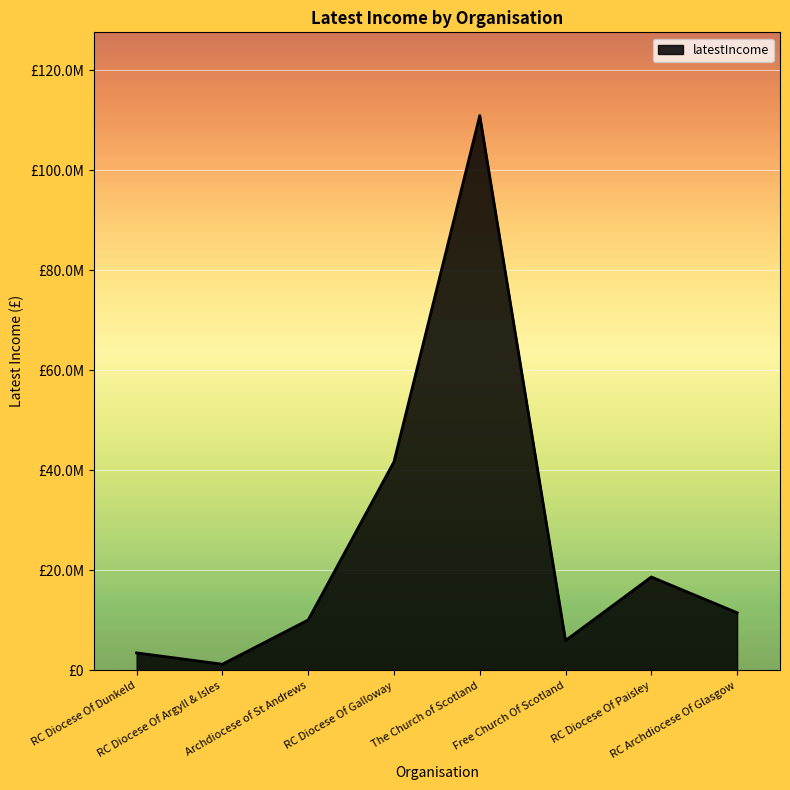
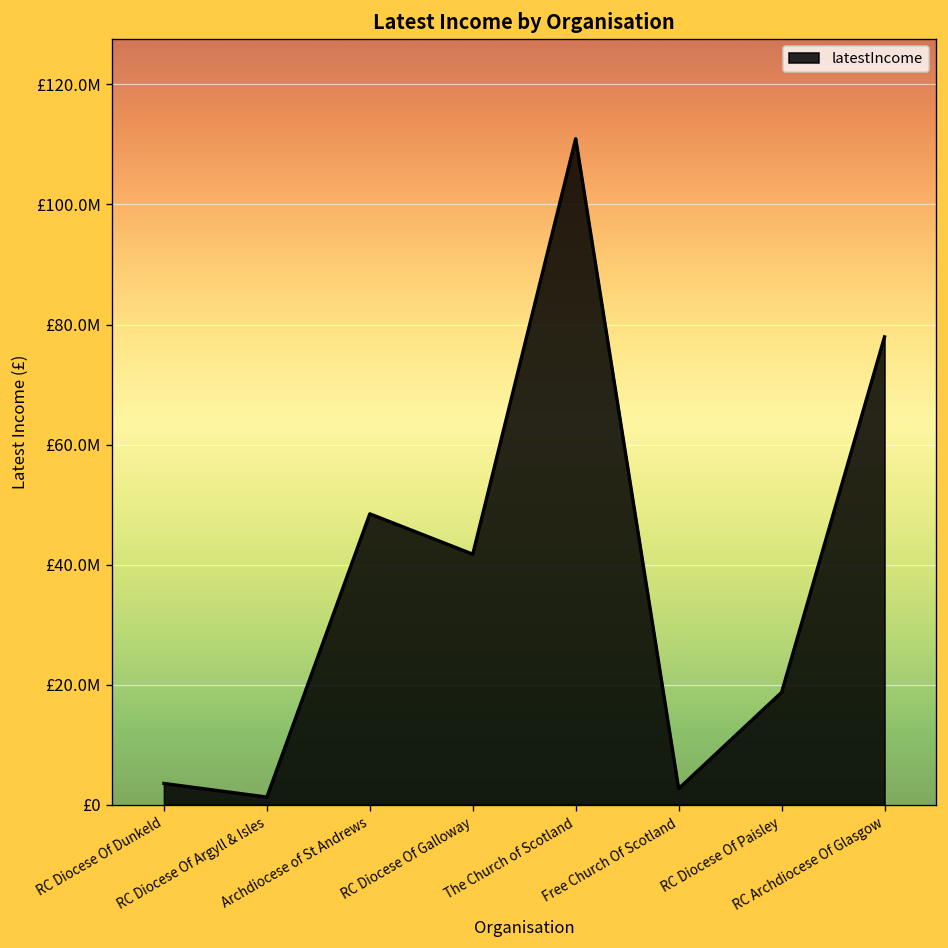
  {
    "RC Diocese Of Dunkeld": "£4000000",
    "RC Diocese Of Argyll & Isles": "£1000000",
-   "Archdiocese of St Andrews": "£10000000",
+   "Archdiocese of St Andrews": "£48000000",
    "RC Diocese Of Galloway": "£42000000",
    "The Church of Scotland": "£111000000",
-   "Free Church Of Scotland": "£6000000",
+   "Free Church Of Scotland": "£3000000",
    "RC Diocese Of Paisley": "£19000000",
-   "RC Archdiocese Of Glasgow": "£12000000"
+   "RC Archdiocese Of Glasgow": "£78000000"
  }
